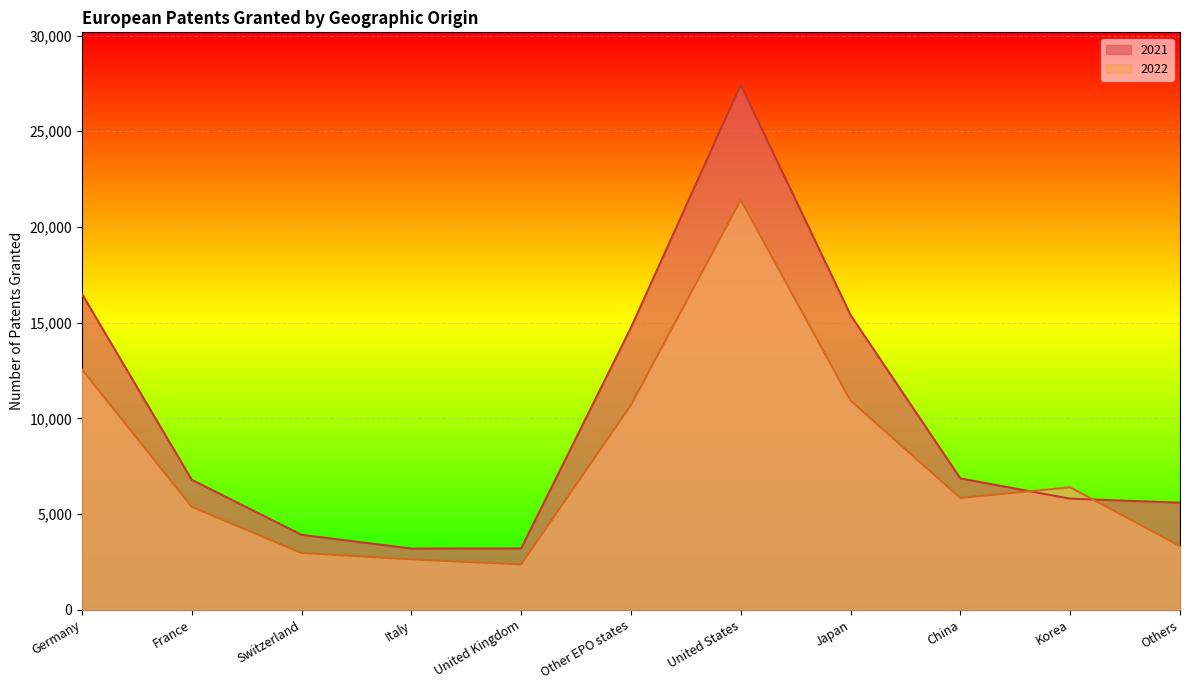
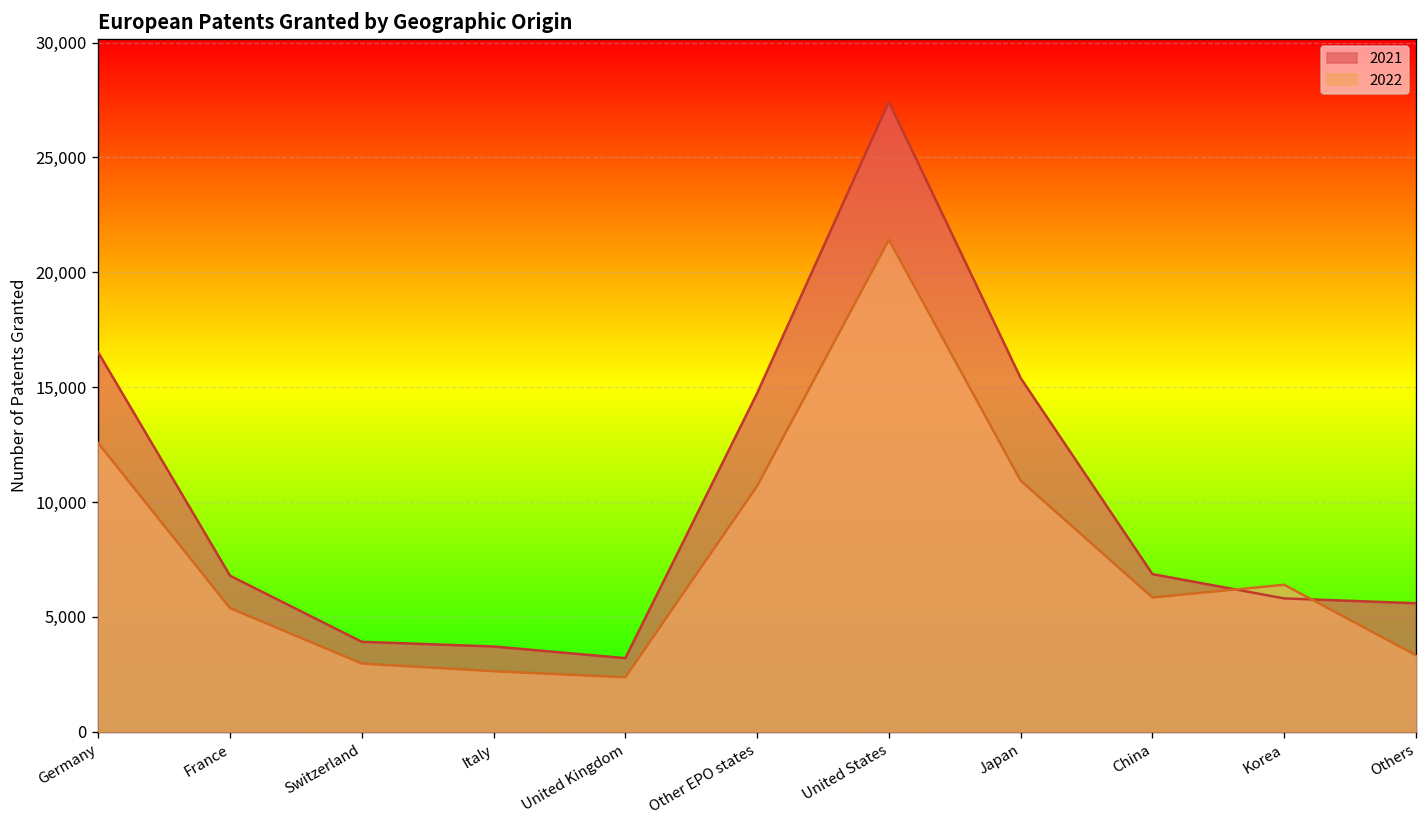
  {
    "2021": {
      "Germany": "16,500",
      "France": "6,800",
      "Switzerland": "3,900",
-     "Italy": "3,200",
+     "Italy": "3,700",
      "United Kingdom": "3,200",
      "Other EPO states": "14,700",
      "United States": "27,400",
      "Japan": "15,400",
      "China": "6,900",
      "Korea": "5,800",
      "Others": "5,600"
    },
    "2022": {
      "Germany": "12,600",
      "France": "5,400",
      "Switzerland": "3,000",
      "Italy": "2,600",
      "United Kingdom": "2,400",
      "Other EPO states": "10,700",
      "United States": "21,400",
      "Japan": "10,900",
      "China": "5,800",
      "Korea": "6,400",
      "Others": "3,300"
    }
  }
